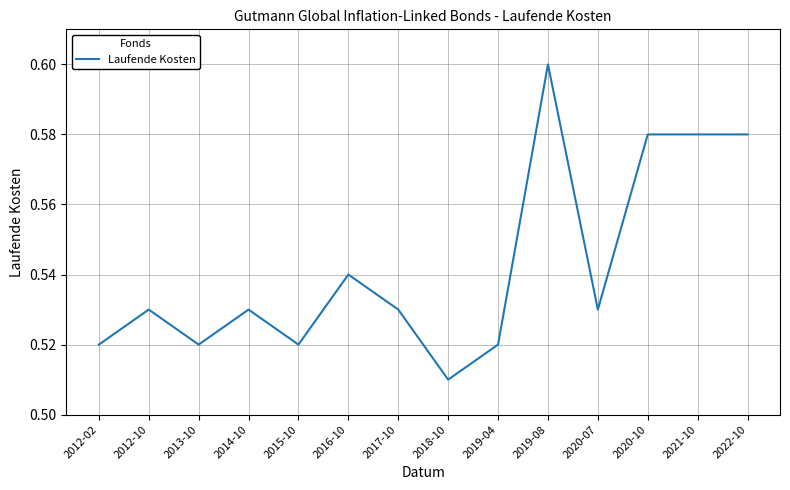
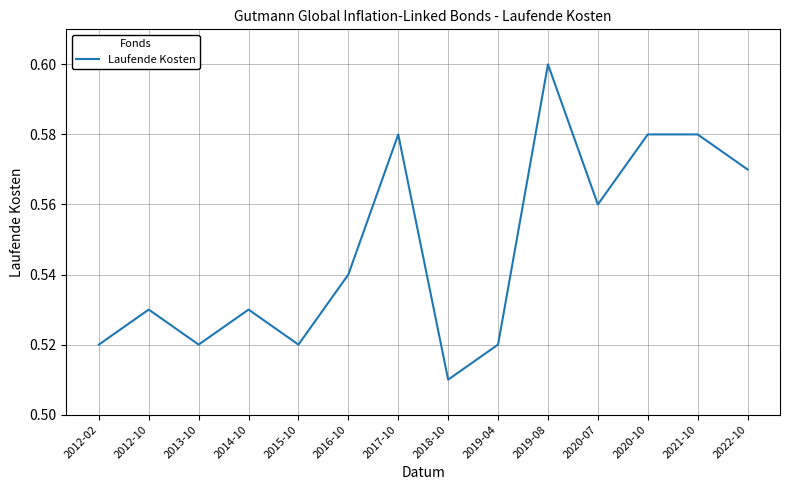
  {
    "2012-02": 0.52,
    "2012-10": 0.53,
    "2013-10": 0.52,
    "2014-10": 0.53,
    "2015-10": 0.52,
    "2016-10": 0.54,
-   "2017-10": 0.53,
+   "2017-10": 0.58,
    "2018-10": 0.51,
    "2019-04": 0.52,
    "2019-08": 0.60,
-   "2020-07": 0.53,
+   "2020-07": 0.56,
    "2020-10": 0.58,
    "2021-10": 0.58,
-   "2022-10": 0.58
+   "2022-10": 0.57
  }
